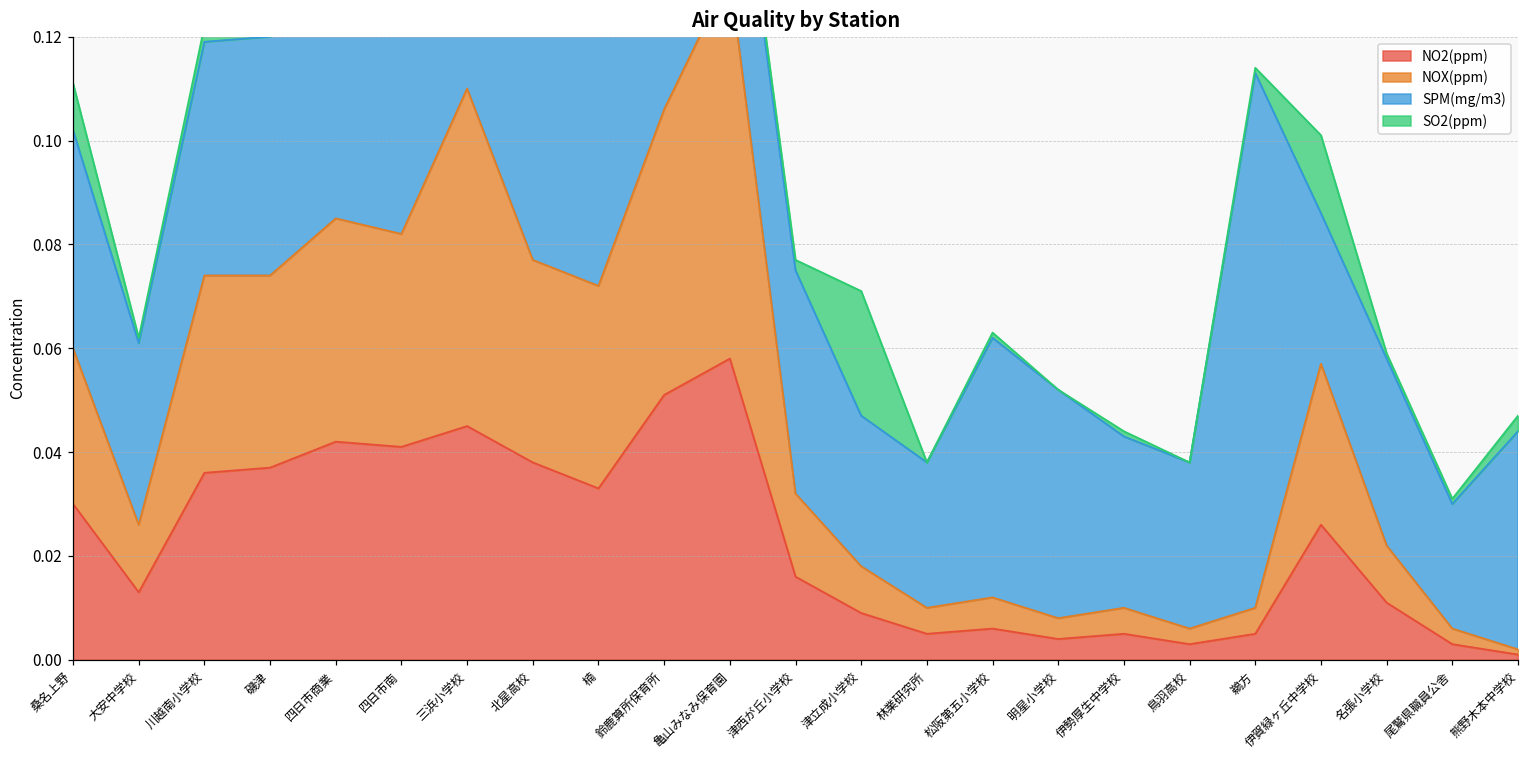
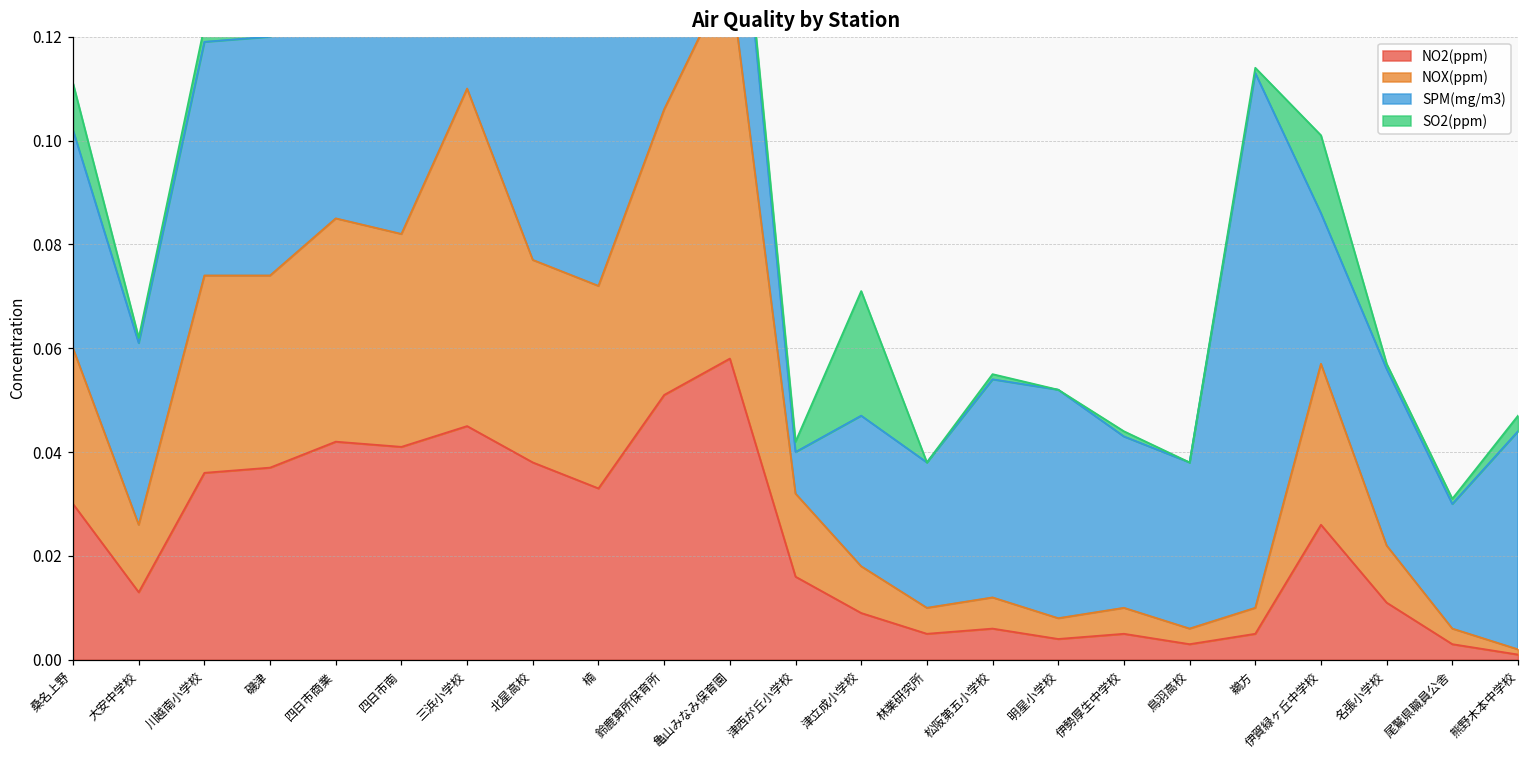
  {
    "SPM(mg/m3)": {
      "桑名上野": 0.042,
      "大安中学校": 0.035,
      "川越南小学校": 0.045,
      "磯津": 0.046,
-     "津西が丘小学校": 0.043,
+     "津西が丘小学校": 0.008,
      "津立成小学校": 0.029,
-     "松阪第五小学校": 0.050,
+     "松阪第五小学校": 0.042,
      "伊勢厚生中学校": 0.033,
      "鵜方": 0.103,
      "伊賀緑ヶ丘中学校": 0.029,
-     "名張小学校": 0.036,
+     "名張小学校": 0.034,
      "尾鷲県職員公舎": 0.024,
      "熊野木本中学校": 0.042
    },
    "SO2(ppm)": {
      "桑名上野": 0.009,
      "大安中学校": 0.001,
      "津西が丘小学校": 0.002,
      "津立成小学校": 0.024,
      "松阪第五小学校": 0.001,
      "伊勢厚生中学校": 0.001,
      "鵜方": 0.001,
      "伊賀緑ヶ丘中学校": 0.015,
      "名張小学校": 0.001,
      "尾鷲県職員公舎": 0.001,
      "熊野木本中学校": 0.003
    }
  }
